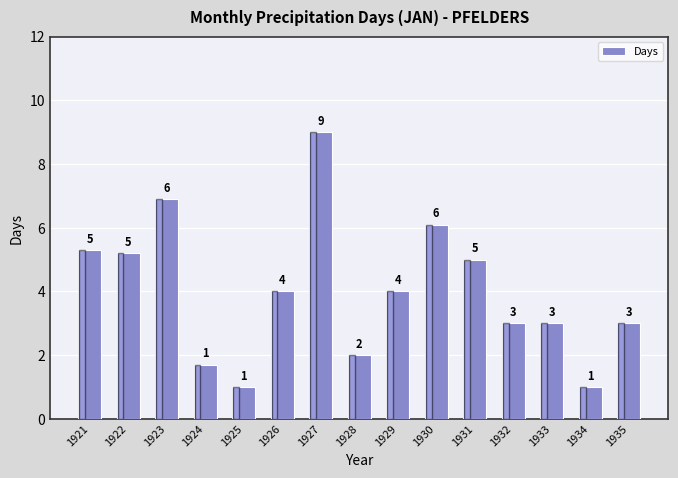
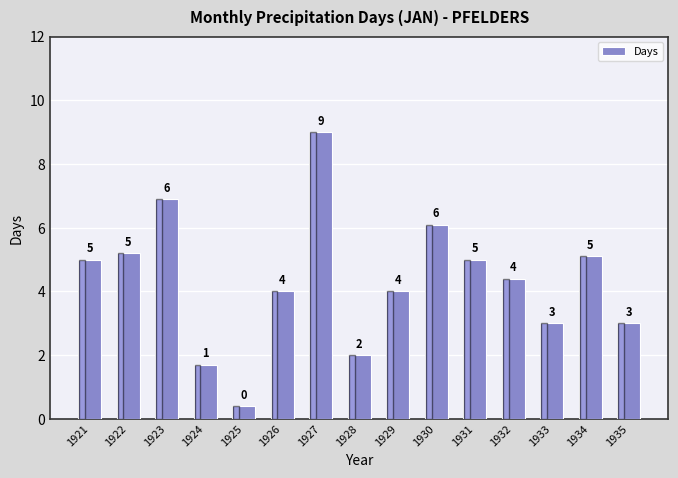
  {
-   "1921": 5.3,
+   "1921": 5.0,
    "1922": 5,
-   "1925": 1,
+   "1925": 0,
    "1926": 4,
    "1927": 9,
    "1928": 2,
    "1929": 4,
    "1930": 6,
    "1931": 5,
-   "1932": 3,
+   "1932": 4,
    "1933": 3,
-   "1934": 1,
+   "1934": 5,
    "1935": 3
  }
